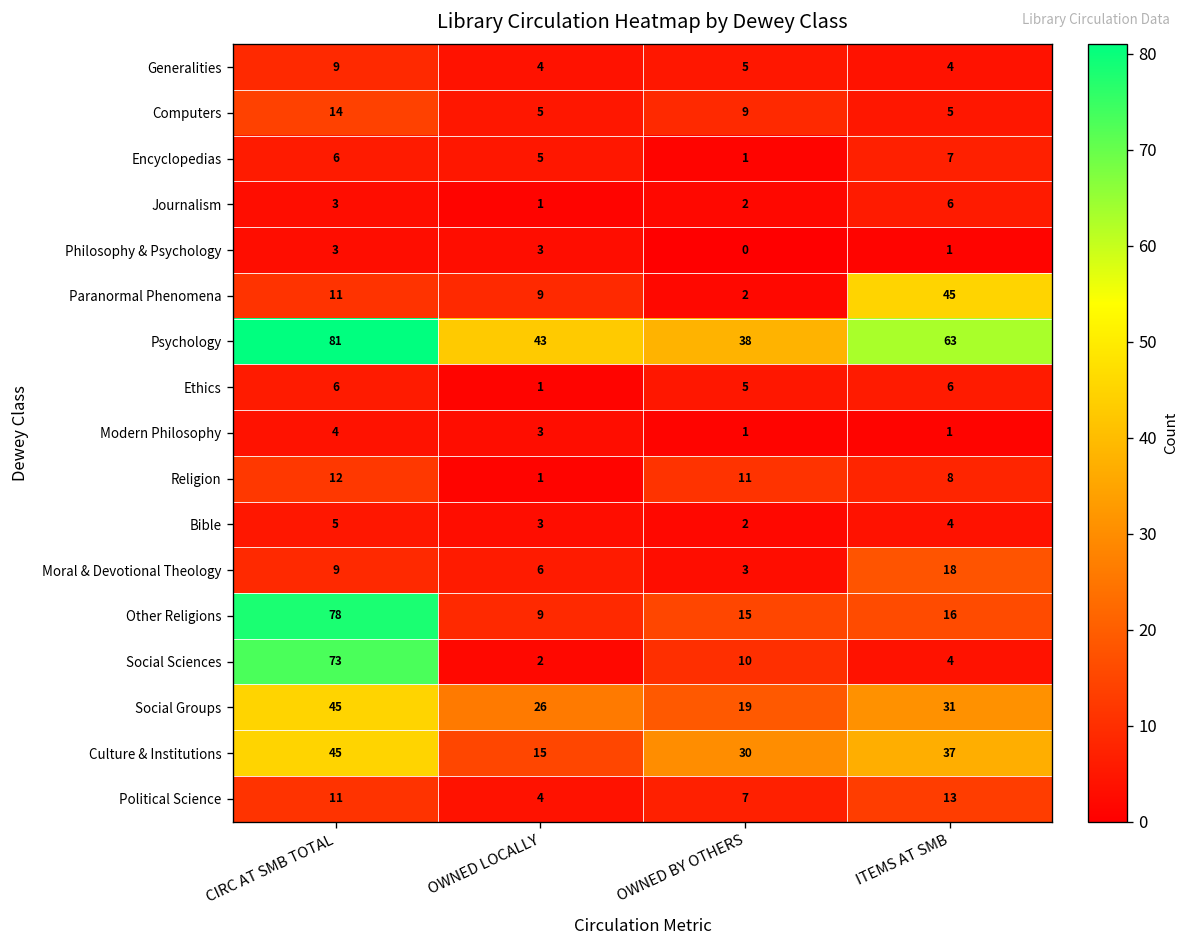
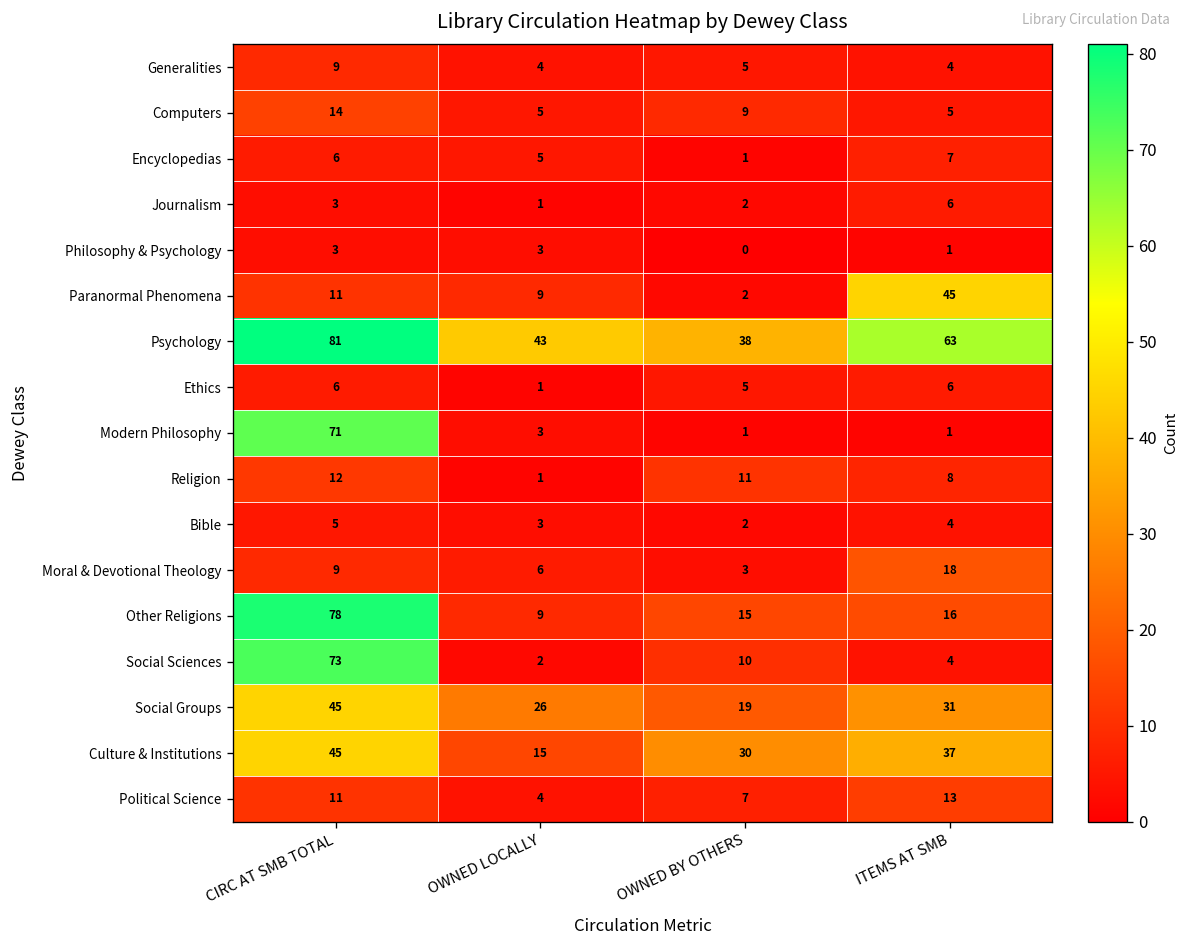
  {
    "Generalities": {
      "CIRC AT SMB TOTAL": 9,
      "OWNED LOCALLY": 4,
      "OWNED BY OTHERS": 5,
      "ITEMS AT SMB": 4
    },
    "Computers": {
      "CIRC AT SMB TOTAL": 14,
      "OWNED LOCALLY": 5,
      "OWNED BY OTHERS": 9,
      "ITEMS AT SMB": 5
    },
    "Encyclopedias": {
      "CIRC AT SMB TOTAL": 6,
      "OWNED LOCALLY": 5,
      "OWNED BY OTHERS": 1,
      "ITEMS AT SMB": 7
    },
    "Journalism": {
      "CIRC AT SMB TOTAL": 3,
      "OWNED LOCALLY": 1,
      "OWNED BY OTHERS": 2,
      "ITEMS AT SMB": 6
    },
    "Philosophy & Psychology": {
      "CIRC AT SMB TOTAL": 3,
      "OWNED LOCALLY": 3,
      "OWNED BY OTHERS": 0,
      "ITEMS AT SMB": 1
    },
    "Paranormal Phenomena": {
      "CIRC AT SMB TOTAL": 11,
      "OWNED LOCALLY": 9,
      "OWNED BY OTHERS": 2,
      "ITEMS AT SMB": 45
    },
    "Psychology": {
      "CIRC AT SMB TOTAL": 81,
      "OWNED LOCALLY": 43,
      "OWNED BY OTHERS": 38,
      "ITEMS AT SMB": 63
    },
    "Ethics": {
      "CIRC AT SMB TOTAL": 6,
      "OWNED LOCALLY": 1,
      "OWNED BY OTHERS": 5,
      "ITEMS AT SMB": 6
    },
    "Modern Philosophy": {
-     "CIRC AT SMB TOTAL": 4,
+     "CIRC AT SMB TOTAL": 71,
      "OWNED LOCALLY": 3,
      "OWNED BY OTHERS": 1,
      "ITEMS AT SMB": 1
    },
    "Religion": {
      "CIRC AT SMB TOTAL": 12,
      "OWNED LOCALLY": 1,
      "OWNED BY OTHERS": 11,
      "ITEMS AT SMB": 8
    },
    "Bible": {
      "CIRC AT SMB TOTAL": 5,
      "OWNED LOCALLY": 3,
      "OWNED BY OTHERS": 2,
      "ITEMS AT SMB": 4
    },
    "Moral & Devotional Theology": {
      "CIRC AT SMB TOTAL": 9,
      "OWNED LOCALLY": 6,
      "OWNED BY OTHERS": 3,
      "ITEMS AT SMB": 18
    },
    "Other Religions": {
      "CIRC AT SMB TOTAL": 78,
      "OWNED LOCALLY": 9,
      "OWNED BY OTHERS": 15,
      "ITEMS AT SMB": 16
    },
    "Social Sciences": {
      "CIRC AT SMB TOTAL": 73,
      "OWNED LOCALLY": 2,
      "OWNED BY OTHERS": 10,
      "ITEMS AT SMB": 4
    },
    "Social Groups": {
      "CIRC AT SMB TOTAL": 45,
      "OWNED LOCALLY": 26,
      "OWNED BY OTHERS": 19,
      "ITEMS AT SMB": 31
    },
    "Culture & Institutions": {
      "CIRC AT SMB TOTAL": 45,
      "OWNED LOCALLY": 15,
      "OWNED BY OTHERS": 30,
      "ITEMS AT SMB": 37
    },
    "Political Science": {
      "CIRC AT SMB TOTAL": 11,
      "OWNED LOCALLY": 4,
      "OWNED BY OTHERS": 7,
      "ITEMS AT SMB": 13
    }
  }
